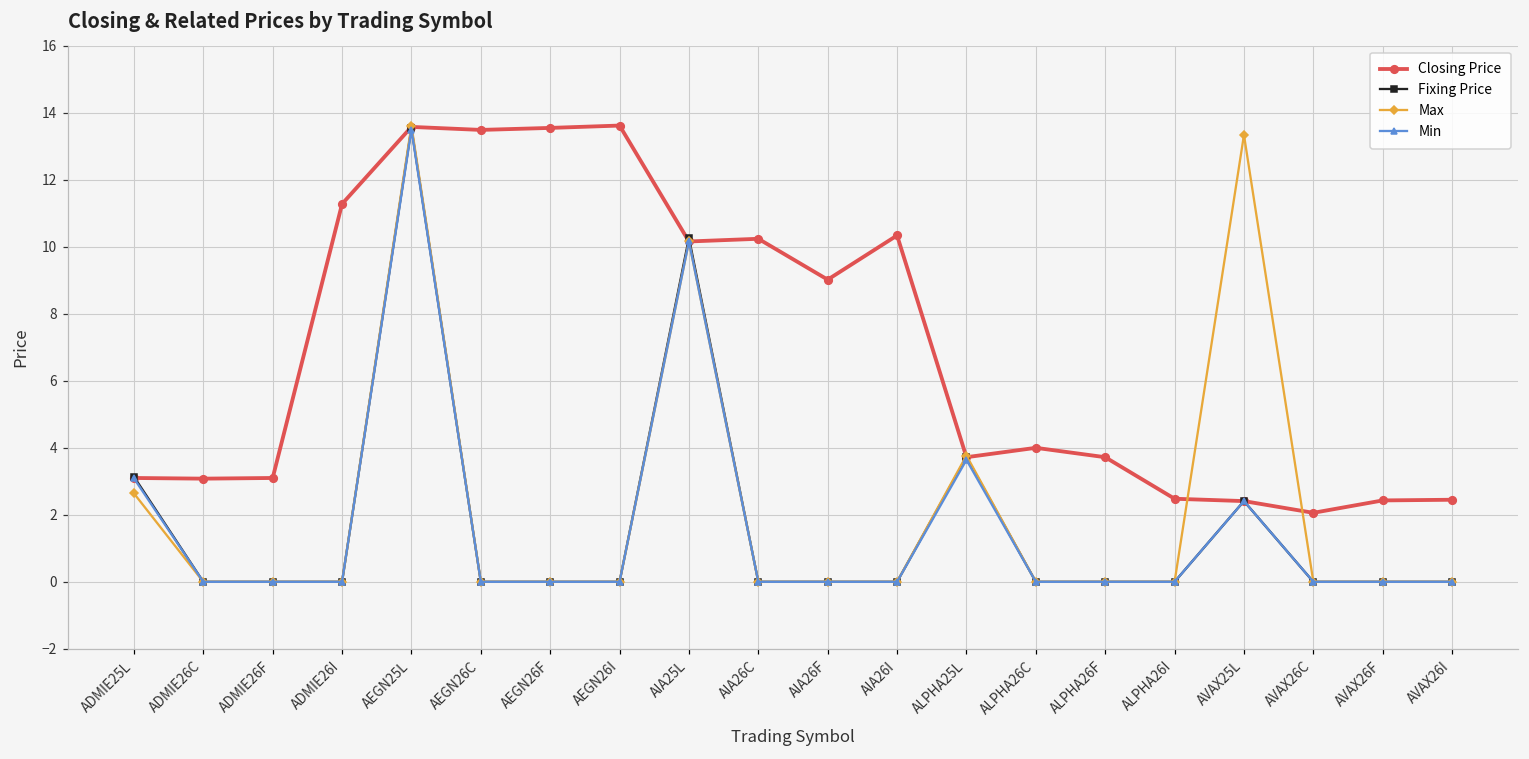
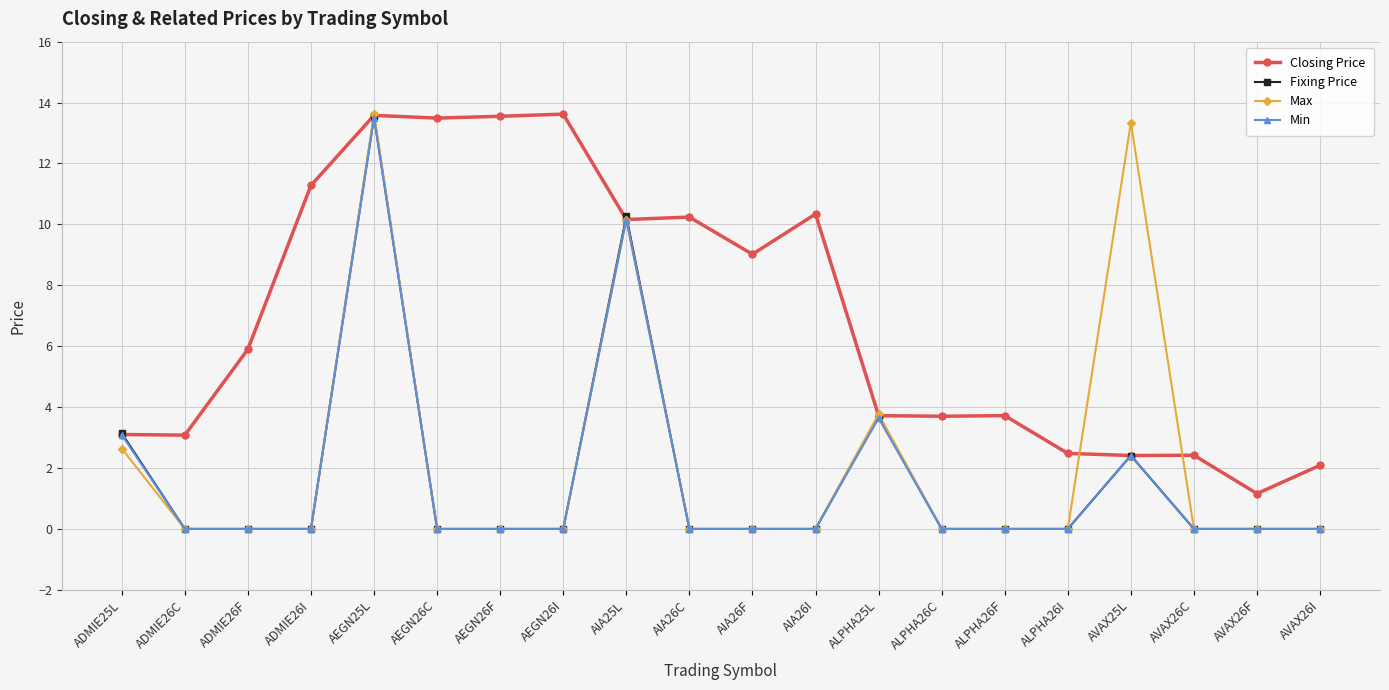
  {
    "Closing Price": {
      "ADMIE26C": 3.1,
-     "ADMIE26F": 3.1,
+     "ADMIE26F": 5.9,
      "ADMIE26I": 11.3,
      "AEGN26C": 13.5,
      "AEGN26F": 13.6,
      "AEGN26I": 13.6,
      "AIA26C": 10.2,
      "AIA26F": 9.0,
      "AIA26I": 10.3,
-     "ALPHA26C": 4.0,
+     "ALPHA26C": 3.7,
      "ALPHA26F": 3.7,
      "ALPHA26I": 2.5,
-     "AVAX26C": 2.1,
-     "AVAX26F": 2.4,
-     "AVAX26I": 2.5
+     "AVAX26C": 2.4,
+     "AVAX26F": 1.2,
+     "AVAX26I": 2.1
    },
    "Fixing Price": {
      "AIA25L": 10.3
    },
    "Max": {
      "ADMIE25L": 2.6,
      "AVAX25L": 13.3
    }
  }
